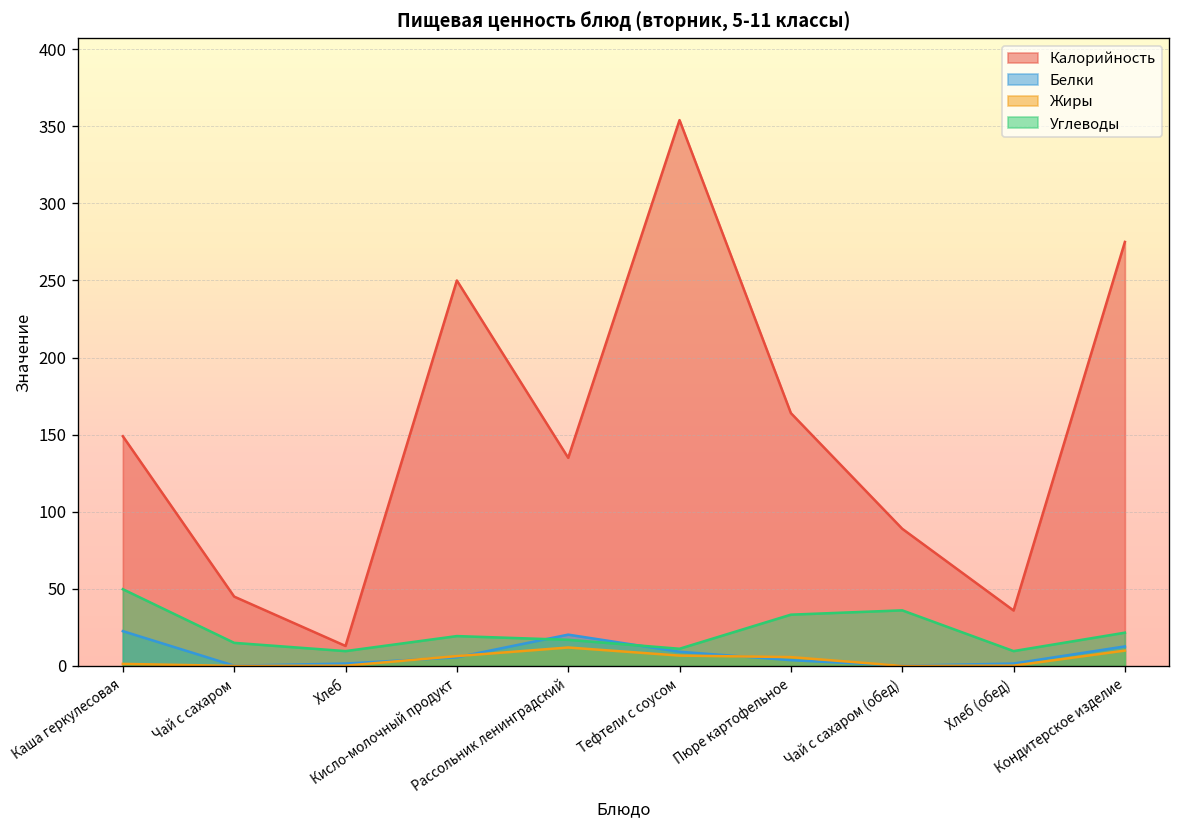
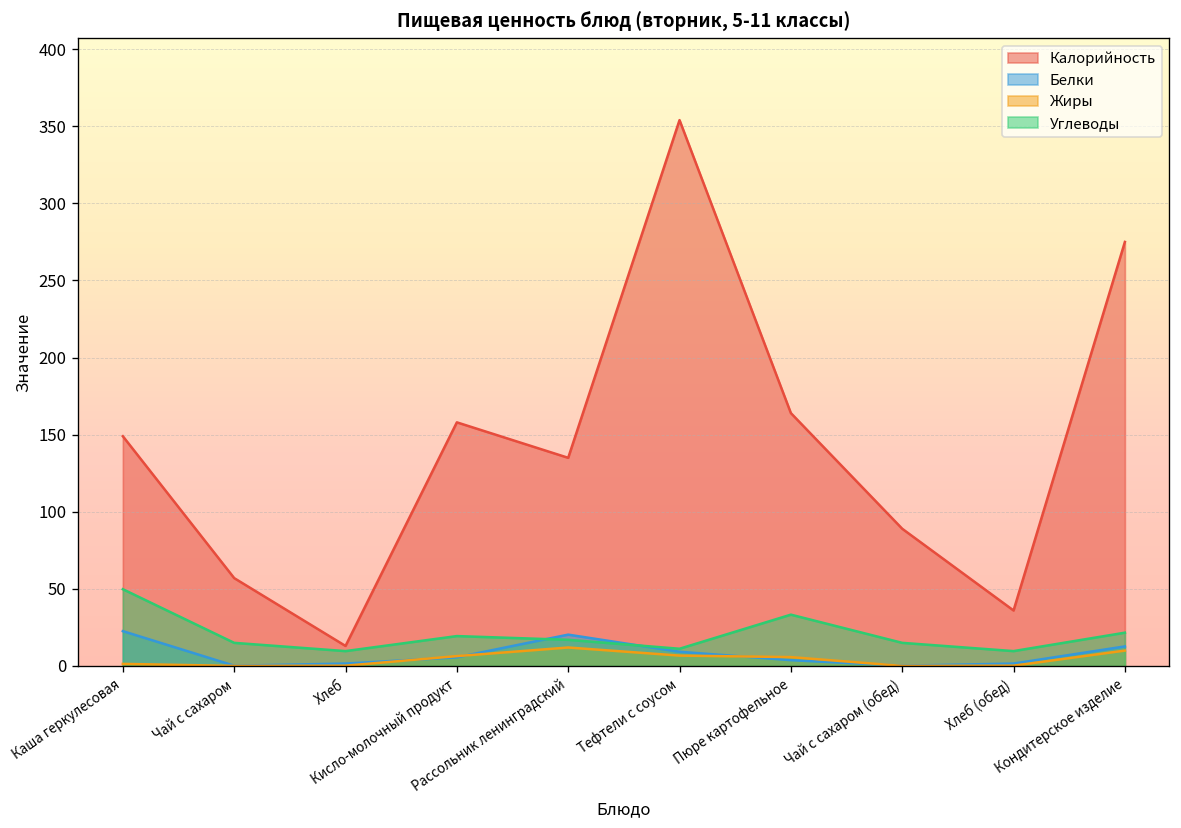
  {
    "Калорийность": {
      "Каша геркулесовая": 149,
-     "Чай с сахаром": 45,
+     "Чай с сахаром": 57,
      "Хлеб": 13,
-     "Кисло-молочный продукт": 250,
+     "Кисло-молочный продукт": 158,
      "Рассольник ленинградский": 135,
      "Тефтели с соусом": 354,
      "Пюре картофельное": 164,
      "Чай с сахаром (обед)": 89,
      "Хлеб (обед)": 36,
      "Кондитерское изделие": 275
    },
    "Белки": {
      "Каша геркулесовая": 23,
      "Рассольник ленинградский": 20,
      "Кондитерское изделие": 13
    },
    "Жиры": {
      "Каша геркулесовая": 1,
      "Рассольник ленинградский": 12,
      "Тефтели с соусом": 7,
      "Кондитерское изделие": 10
    },
    "Углеводы": {
      "Каша геркулесовая": 50,
      "Чай с сахаром": 15,
      "Хлеб": 10,
      "Кисло-молочный продукт": 19,
      "Рассольник ленинградский": 17,
      "Пюре картофельное": 33,
-     "Чай с сахаром (обед)": 36,
+     "Чай с сахаром (обед)": 15,
      "Хлеб (обед)": 10,
      "Кондитерское изделие": 22
    }
  }
